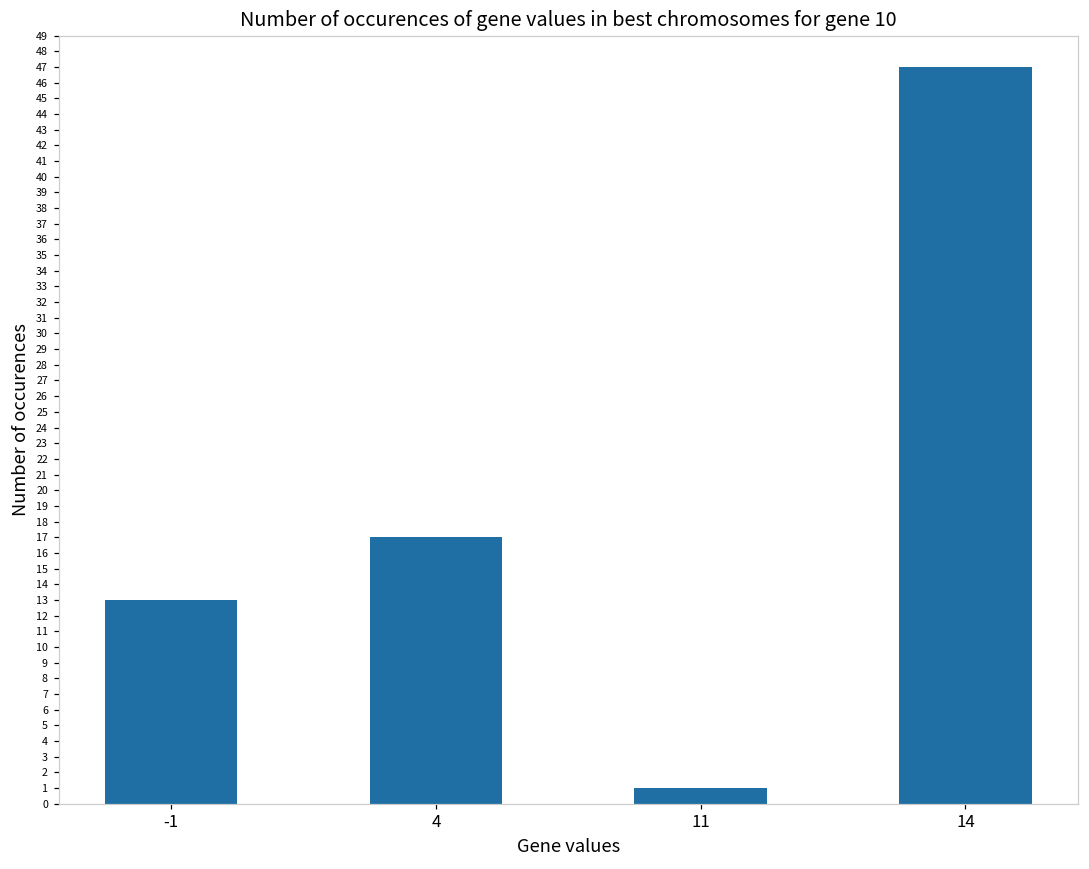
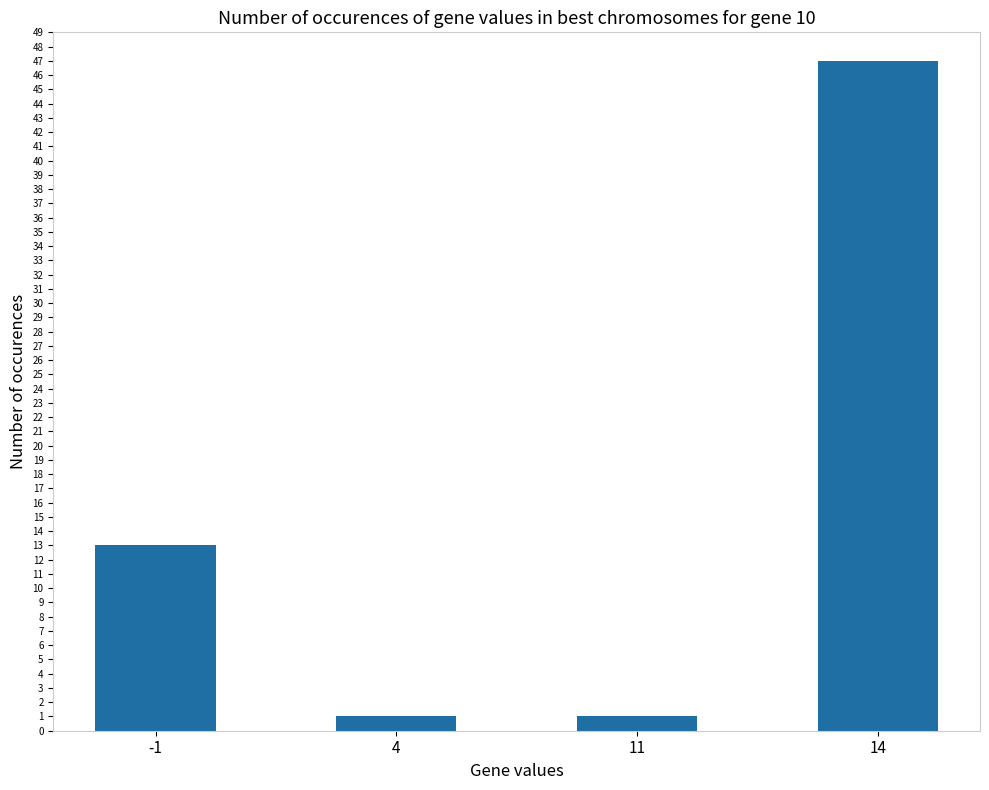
  {
    "-1": 13,
-   "4": 17,
+   "4": 1,
    "11": 1,
    "14": 47
  }
